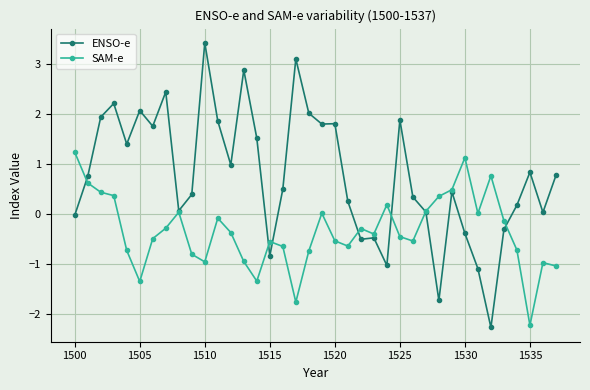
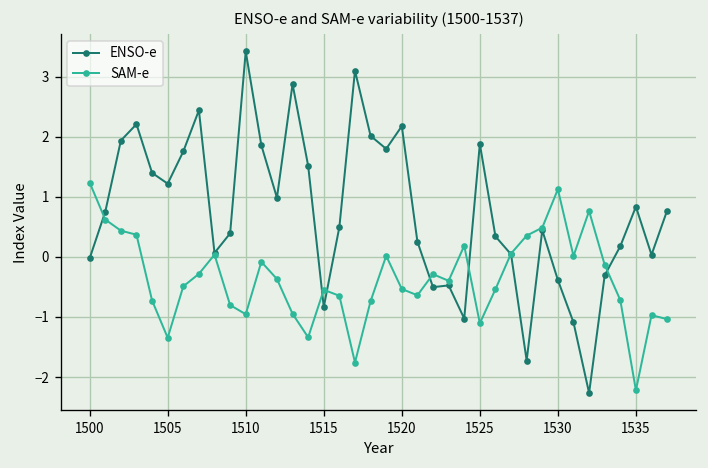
  {
    "ENSO-e": {
      "1500": 0.0,
-     "1505": 2.1,
+     "1505": 1.2,
      "1510": 3.4,
      "1515": -0.8,
-     "1520": 1.8,
+     "1520": 2.2,
      "1525": 1.9,
      "1530": -0.4,
      "1535": 0.8
    },
    "SAM-e": {
      "1500": 1.2,
      "1505": -1.3,
      "1510": -1.0,
      "1515": -0.5,
      "1520": -0.5,
-     "1525": -0.5,
+     "1525": -1.1,
      "1530": 1.1,
      "1535": -2.2
    }
  }
